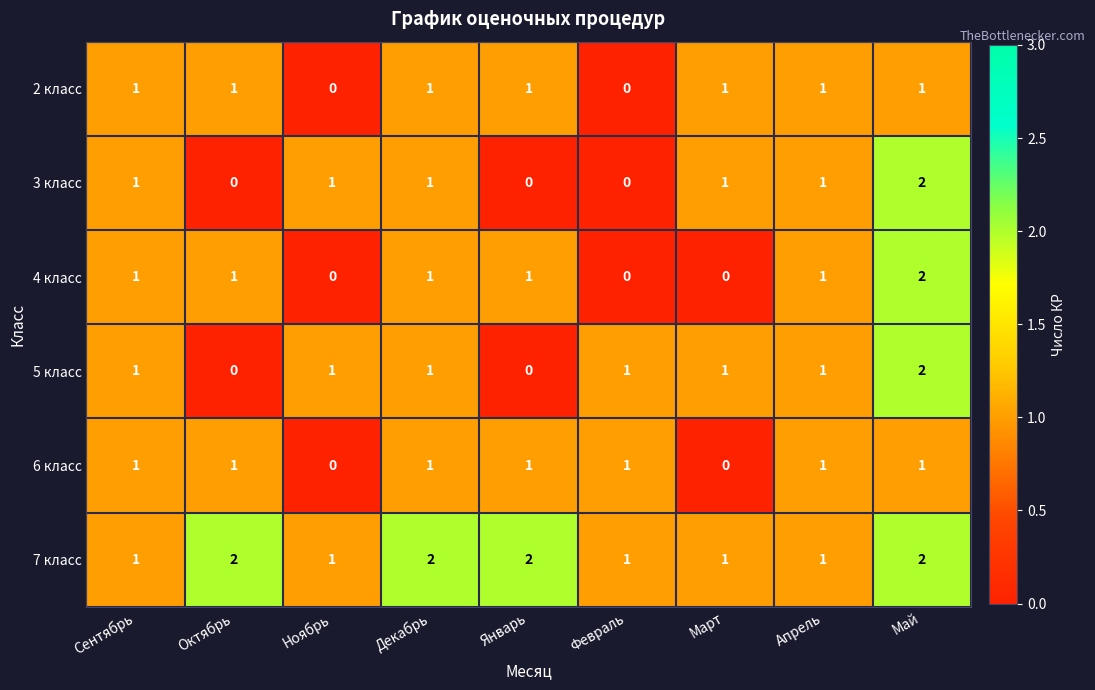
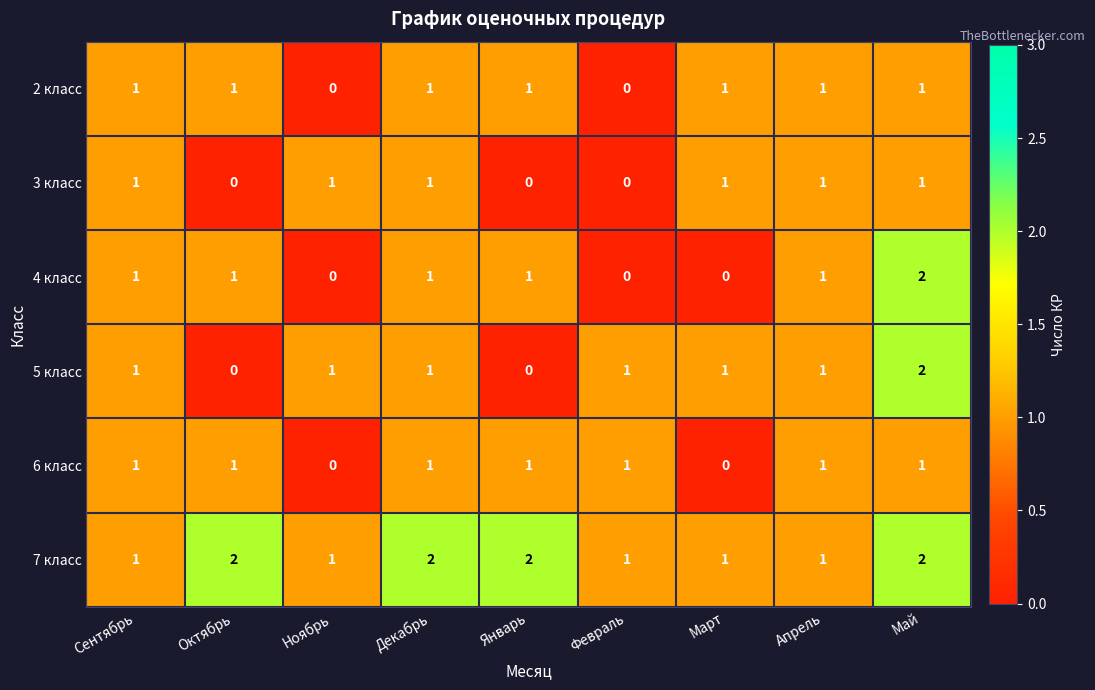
  {
    "2 класс": {
      "Сентябрь": 1,
      "Октябрь": 1,
      "Ноябрь": 0,
      "Декабрь": 1,
      "Январь": 1,
      "Февраль": 0,
      "Март": 1,
      "Апрель": 1,
      "Май": 1
    },
    "3 класс": {
      "Сентябрь": 1,
      "Октябрь": 0,
      "Ноябрь": 1,
      "Декабрь": 1,
      "Январь": 0,
      "Февраль": 0,
      "Март": 1,
      "Апрель": 1,
-     "Май": 2
+     "Май": 1
    },
    "4 класс": {
      "Сентябрь": 1,
      "Октябрь": 1,
      "Ноябрь": 0,
      "Декабрь": 1,
      "Январь": 1,
      "Февраль": 0,
      "Март": 0,
      "Апрель": 1,
      "Май": 2
    },
    "5 класс": {
      "Сентябрь": 1,
      "Октябрь": 0,
      "Ноябрь": 1,
      "Декабрь": 1,
      "Январь": 0,
      "Февраль": 1,
      "Март": 1,
      "Апрель": 1,
      "Май": 2
    },
    "6 класс": {
      "Сентябрь": 1,
      "Октябрь": 1,
      "Ноябрь": 0,
      "Декабрь": 1,
      "Январь": 1,
      "Февраль": 1,
      "Март": 0,
      "Апрель": 1,
      "Май": 1
    },
    "7 класс": {
      "Сентябрь": 1,
      "Октябрь": 2,
      "Ноябрь": 1,
      "Декабрь": 2,
      "Январь": 2,
      "Февраль": 1,
      "Март": 1,
      "Апрель": 1,
      "Май": 2
    }
  }
